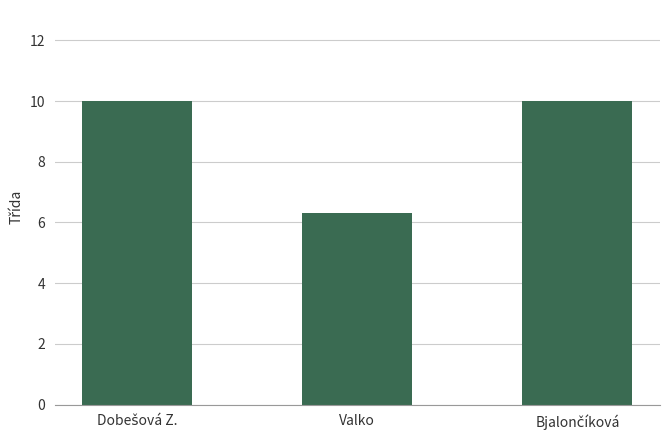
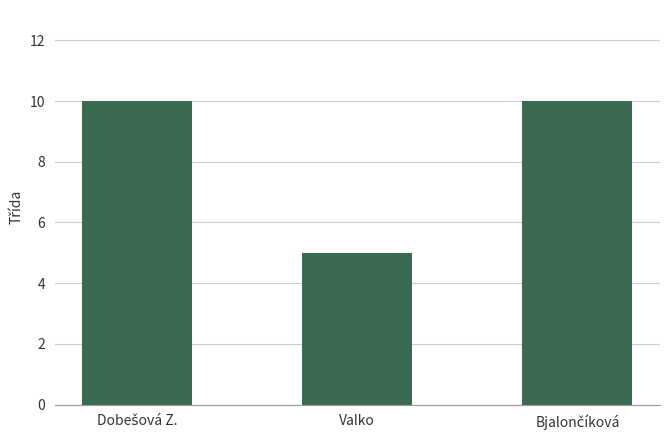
  {
    "Dobešová Z.": 10.0,
-   "Valko": 6.3,
+   "Valko": 5.0,
    "Bjalončíková": 10.0
  }
